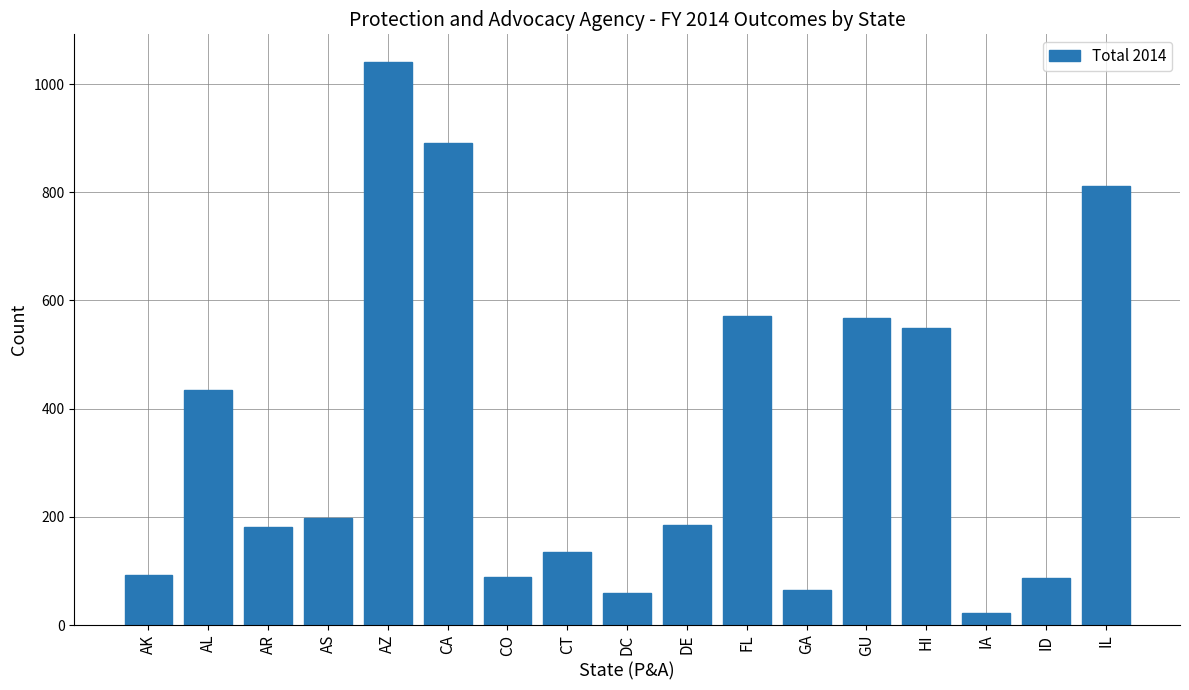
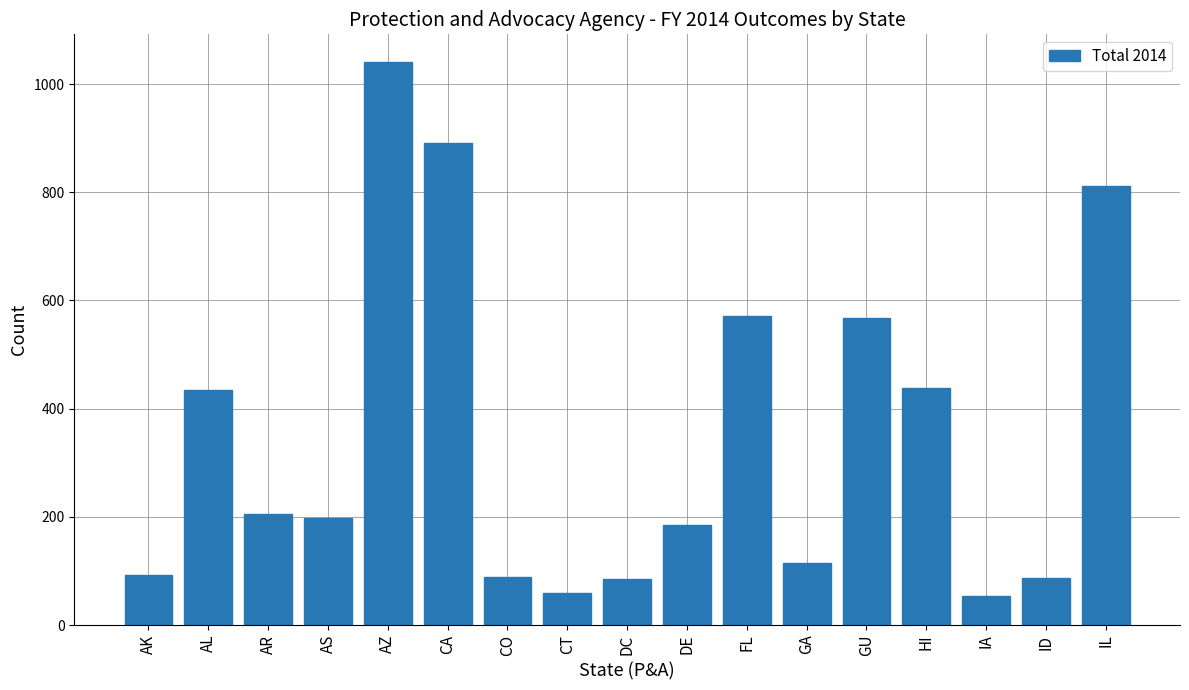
  {
    "AK": 90,
    "AL": 430,
-   "AR": 180,
+   "AR": 210,
    "AS": 200,
    "AZ": 1040,
    "CA": 890,
    "CO": 90,
-   "CT": 140,
-   "DC": 60,
+   "CT": 60,
+   "DC": 90,
    "DE": 180,
    "FL": 570,
-   "GA": 60,
+   "GA": 120,
    "GU": 570,
-   "HI": 550,
-   "IA": 20,
+   "HI": 440,
+   "IA": 50,
    "ID": 90,
    "IL": 810
  }
